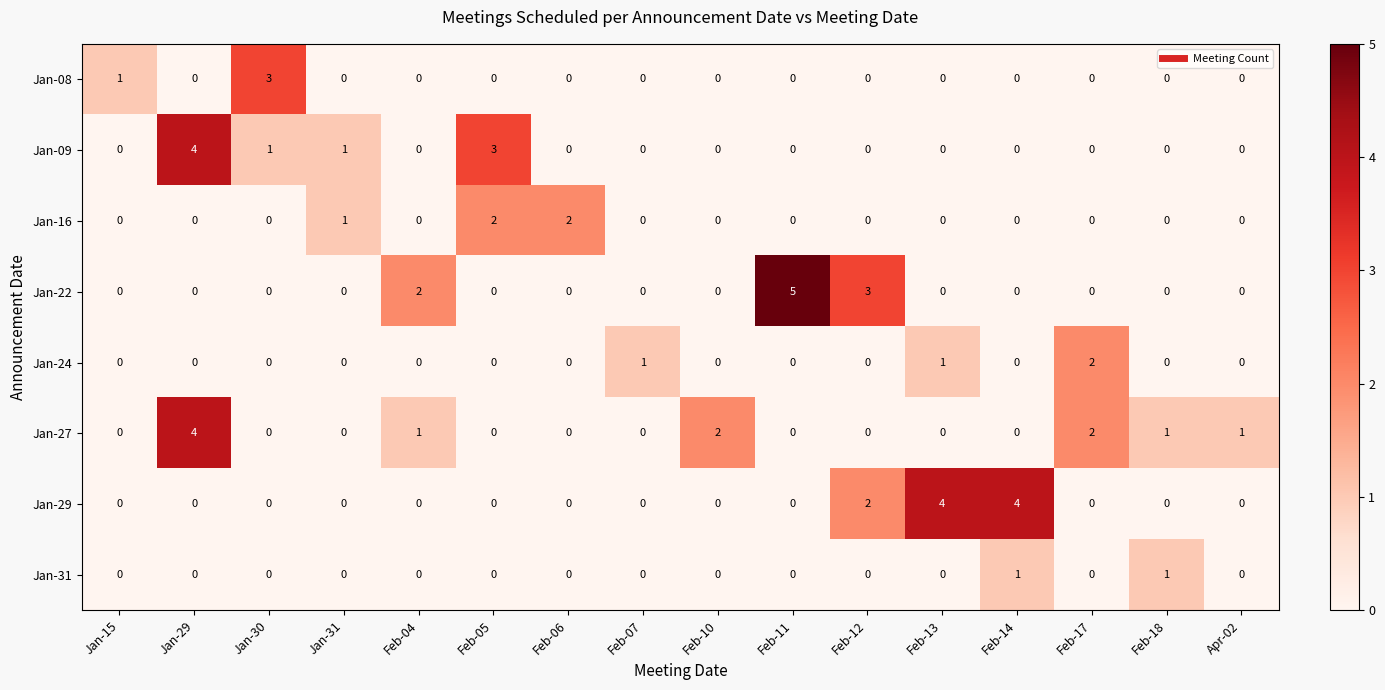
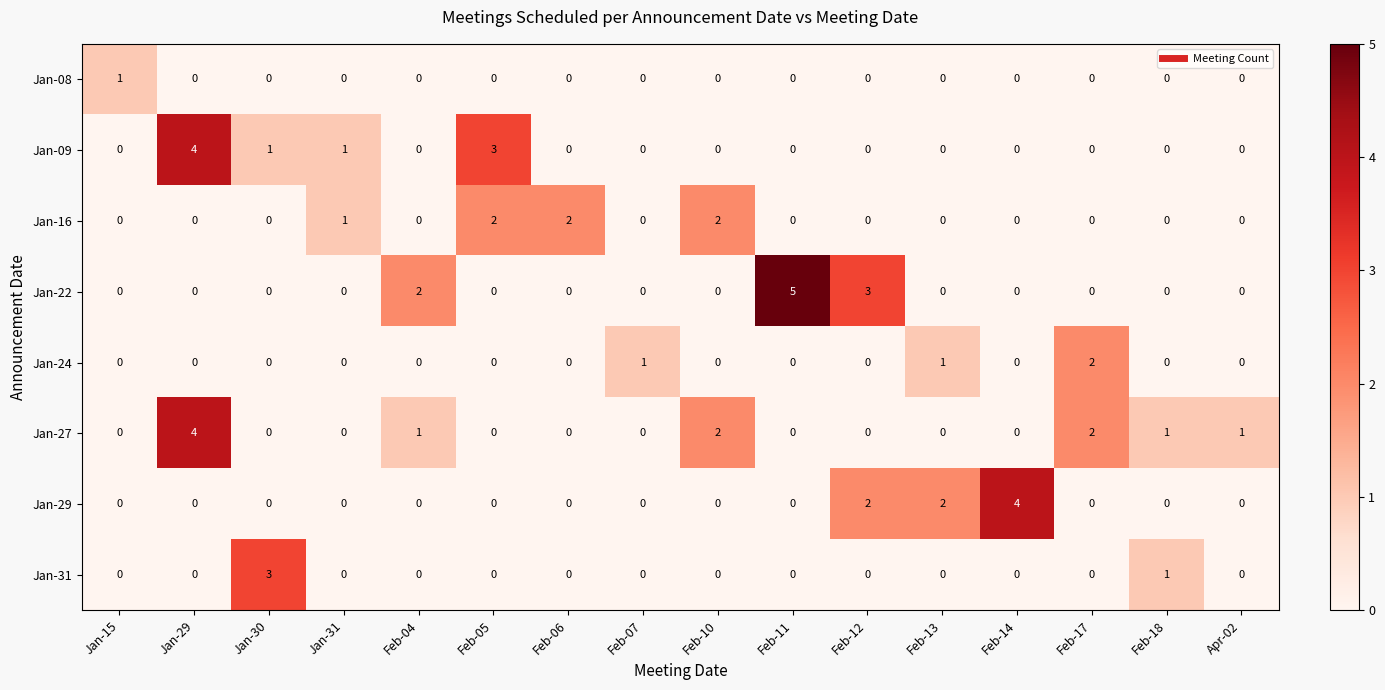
  {
    "Jan-08": {
      "Jan-15": 1,
      "Jan-29": 0,
-     "Jan-30": 3,
+     "Jan-30": 0,
      "Jan-31": 0,
      "Feb-04": 0,
      "Feb-05": 0,
      "Feb-06": 0,
      "Feb-07": 0,
      "Feb-10": 0,
      "Feb-11": 0,
      "Feb-12": 0,
      "Feb-13": 0,
      "Feb-14": 0,
      "Feb-17": 0,
      "Feb-18": 0,
      "Apr-02": 0
    },
    "Jan-09": {
      "Jan-15": 0,
      "Jan-29": 4,
      "Jan-30": 1,
      "Jan-31": 1,
      "Feb-04": 0,
      "Feb-05": 3,
      "Feb-06": 0,
      "Feb-07": 0,
      "Feb-10": 0,
      "Feb-11": 0,
      "Feb-12": 0,
      "Feb-13": 0,
      "Feb-14": 0,
      "Feb-17": 0,
      "Feb-18": 0,
      "Apr-02": 0
    },
    "Jan-16": {
      "Jan-15": 0,
      "Jan-29": 0,
      "Jan-30": 0,
      "Jan-31": 1,
      "Feb-04": 0,
      "Feb-05": 2,
      "Feb-06": 2,
      "Feb-07": 0,
-     "Feb-10": 0,
+     "Feb-10": 2,
      "Feb-11": 0,
      "Feb-12": 0,
      "Feb-13": 0,
      "Feb-14": 0,
      "Feb-17": 0,
      "Feb-18": 0,
      "Apr-02": 0
    },
    "Jan-22": {
      "Jan-15": 0,
      "Jan-29": 0,
      "Jan-30": 0,
      "Jan-31": 0,
      "Feb-04": 2,
      "Feb-05": 0,
      "Feb-06": 0,
      "Feb-07": 0,
      "Feb-10": 0,
      "Feb-11": 5,
      "Feb-12": 3,
      "Feb-13": 0,
      "Feb-14": 0,
      "Feb-17": 0,
      "Feb-18": 0,
      "Apr-02": 0
    },
    "Jan-24": {
      "Jan-15": 0,
      "Jan-29": 0,
      "Jan-30": 0,
      "Jan-31": 0,
      "Feb-04": 0,
      "Feb-05": 0,
      "Feb-06": 0,
      "Feb-07": 1,
      "Feb-10": 0,
      "Feb-11": 0,
      "Feb-12": 0,
      "Feb-13": 1,
      "Feb-14": 0,
      "Feb-17": 2,
      "Feb-18": 0,
      "Apr-02": 0
    },
    "Jan-27": {
      "Jan-15": 0,
      "Jan-29": 4,
      "Jan-30": 0,
      "Jan-31": 0,
      "Feb-04": 1,
      "Feb-05": 0,
      "Feb-06": 0,
      "Feb-07": 0,
      "Feb-10": 2,
      "Feb-11": 0,
      "Feb-12": 0,
      "Feb-13": 0,
      "Feb-14": 0,
      "Feb-17": 2,
      "Feb-18": 1,
      "Apr-02": 1
    },
    "Jan-29": {
      "Jan-15": 0,
      "Jan-29": 0,
      "Jan-30": 0,
      "Jan-31": 0,
      "Feb-04": 0,
      "Feb-05": 0,
      "Feb-06": 0,
      "Feb-07": 0,
      "Feb-10": 0,
      "Feb-11": 0,
      "Feb-12": 2,
-     "Feb-13": 4,
+     "Feb-13": 2,
      "Feb-14": 4,
      "Feb-17": 0,
      "Feb-18": 0,
      "Apr-02": 0
    },
    "Jan-31": {
      "Jan-15": 0,
      "Jan-29": 0,
-     "Jan-30": 0,
+     "Jan-30": 3,
      "Jan-31": 0,
      "Feb-04": 0,
      "Feb-05": 0,
      "Feb-06": 0,
      "Feb-07": 0,
      "Feb-10": 0,
      "Feb-11": 0,
      "Feb-12": 0,
      "Feb-13": 0,
-     "Feb-14": 1,
+     "Feb-14": 0,
      "Feb-17": 0,
      "Feb-18": 1,
      "Apr-02": 0
    }
  }
